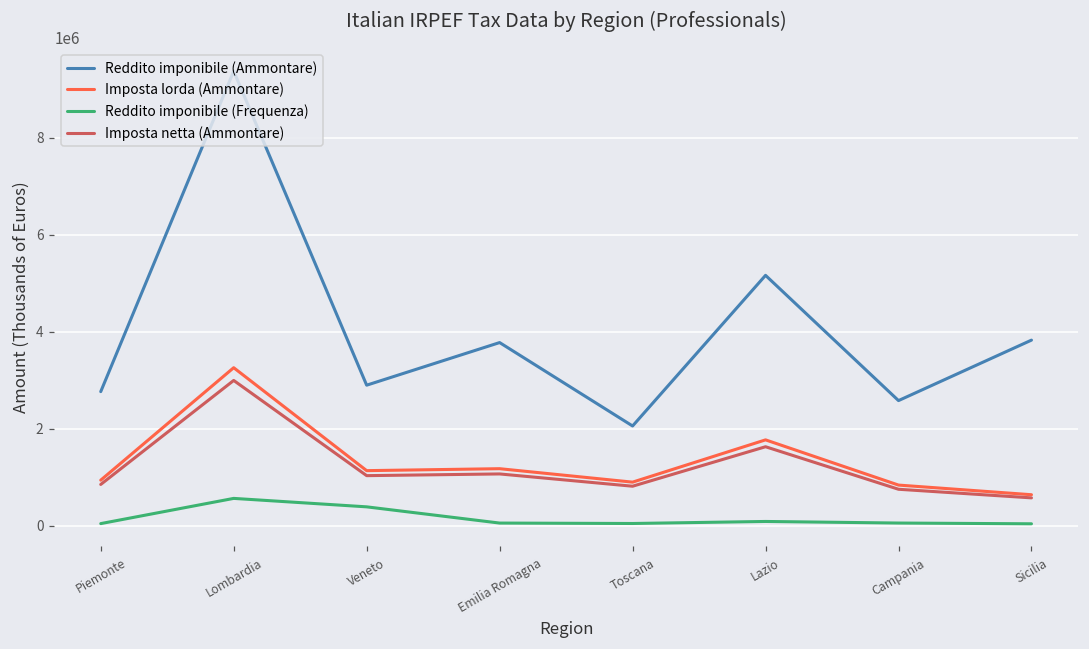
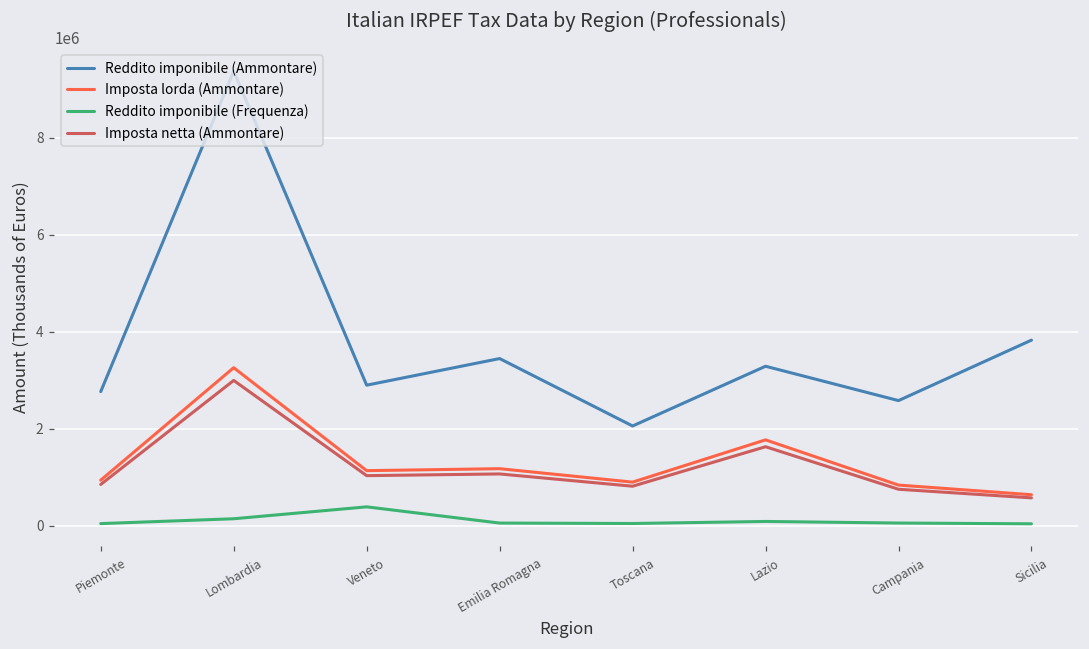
  {
    "Reddito imponibile (Ammontare)": {
      "Piemonte": 2800000,
      "Veneto": 2900000,
-     "Emilia Romagna": 3800000,
+     "Emilia Romagna": 3500000,
      "Toscana": 2100000,
-     "Lazio": 5200000,
+     "Lazio": 3300000,
      "Campania": 2600000,
      "Sicilia": 3800000
    },
    "Reddito imponibile (Frequenza)": {
      "Piemonte": 0,
-     "Lombardia": 600000,
+     "Lombardia": 100000,
      "Veneto": 400000,
      "Emilia Romagna": 100000,
      "Toscana": 100000,
      "Lazio": 100000,
      "Campania": 100000,
      "Sicilia": 0
    }
  }
